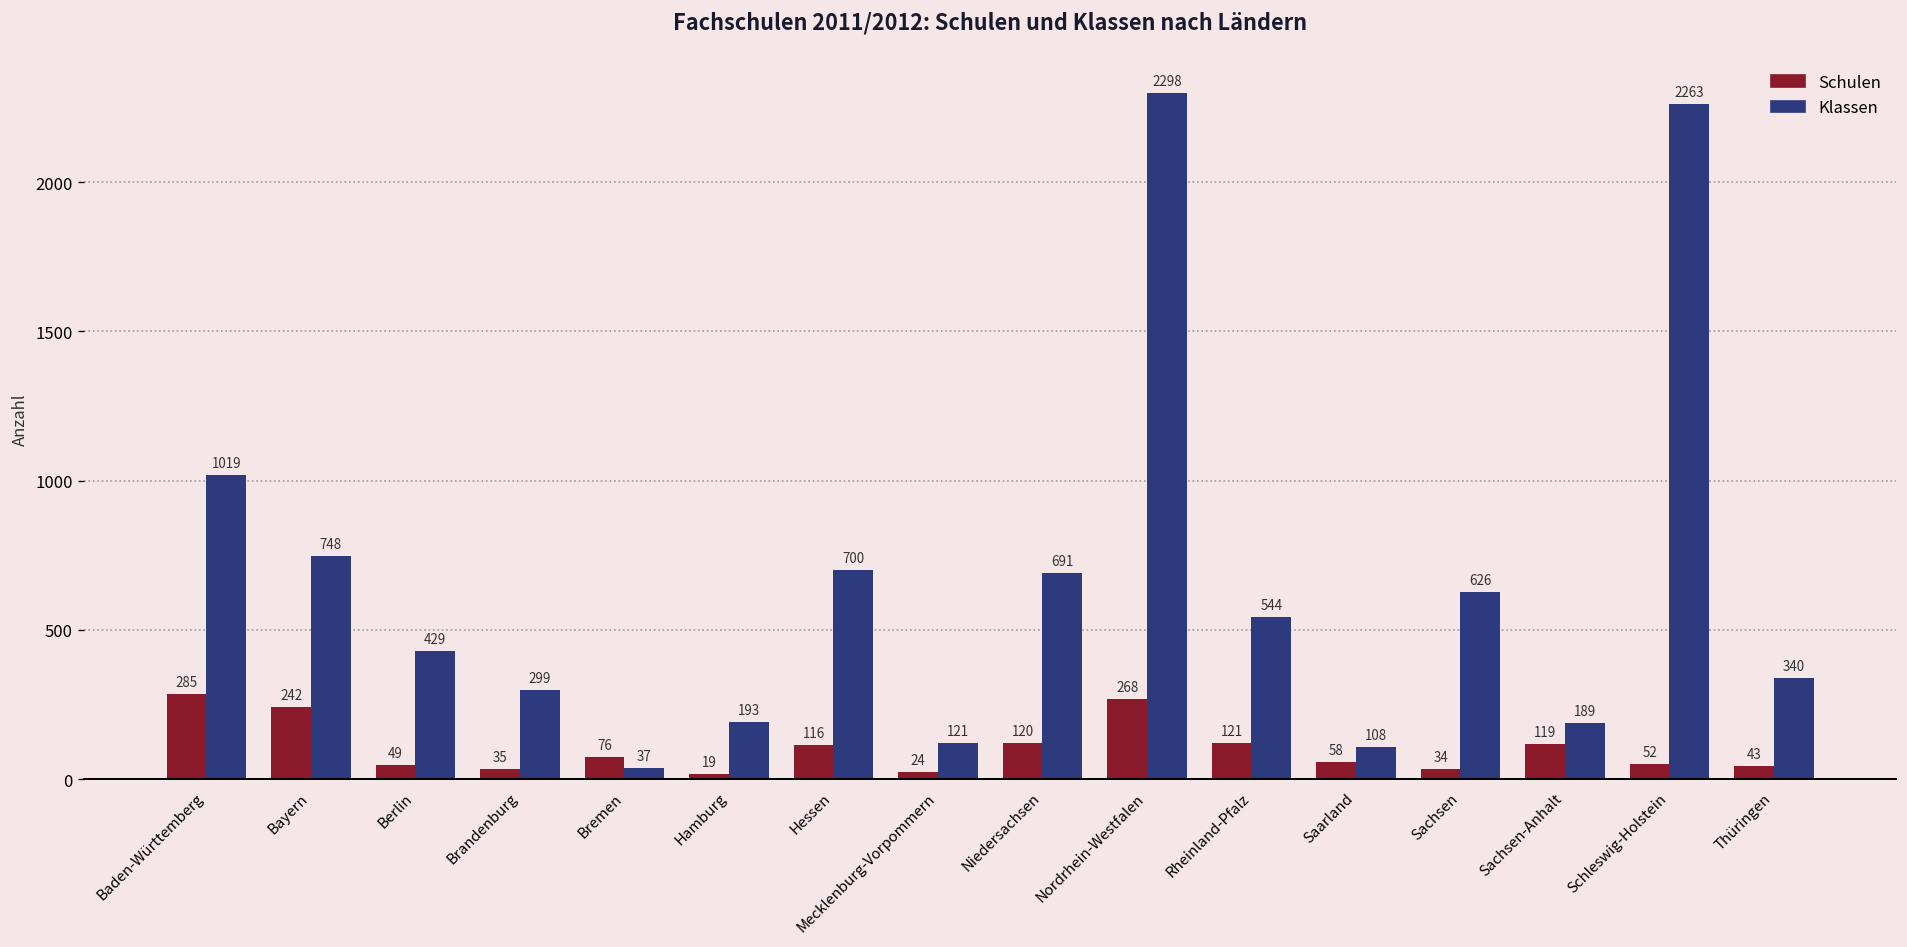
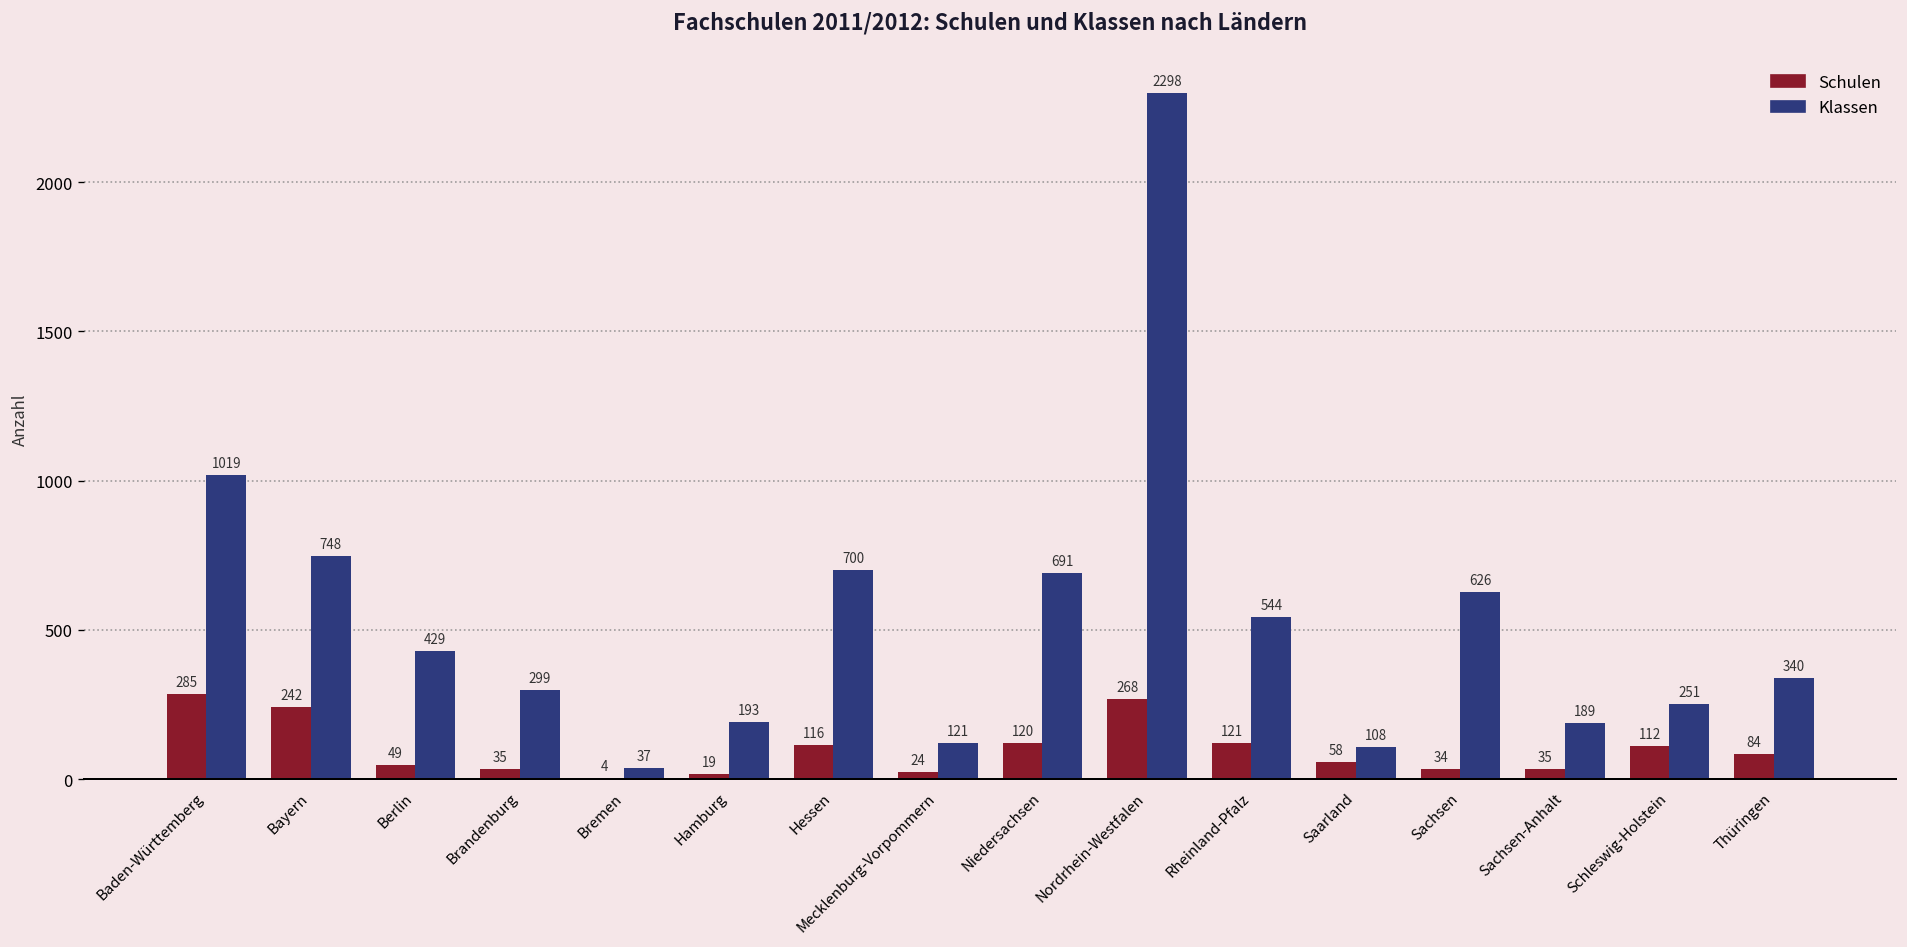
  {
    "Schulen": {
      "Baden-Württemberg": 285,
      "Bayern": 242,
      "Berlin": 49,
      "Brandenburg": 35,
-     "Bremen": 76,
+     "Bremen": 4,
      "Hamburg": 19,
      "Hessen": 116,
      "Mecklenburg-Vorpommern": 24,
      "Niedersachsen": 120,
      "Nordrhein-Westfalen": 268,
      "Rheinland-Pfalz": 121,
      "Saarland": 58,
      "Sachsen": 34,
-     "Sachsen-Anhalt": 119,
-     "Schleswig-Holstein": 52,
-     "Thüringen": 43
+     "Sachsen-Anhalt": 35,
+     "Schleswig-Holstein": 112,
+     "Thüringen": 84
    },
    "Klassen": {
      "Baden-Württemberg": 1019,
      "Bayern": 748,
      "Berlin": 429,
      "Brandenburg": 299,
      "Bremen": 37,
      "Hamburg": 193,
      "Hessen": 700,
      "Mecklenburg-Vorpommern": 121,
      "Niedersachsen": 691,
      "Nordrhein-Westfalen": 2298,
      "Rheinland-Pfalz": 544,
      "Saarland": 108,
      "Sachsen": 626,
      "Sachsen-Anhalt": 189,
-     "Schleswig-Holstein": 2263,
+     "Schleswig-Holstein": 251,
      "Thüringen": 340
    }
  }
